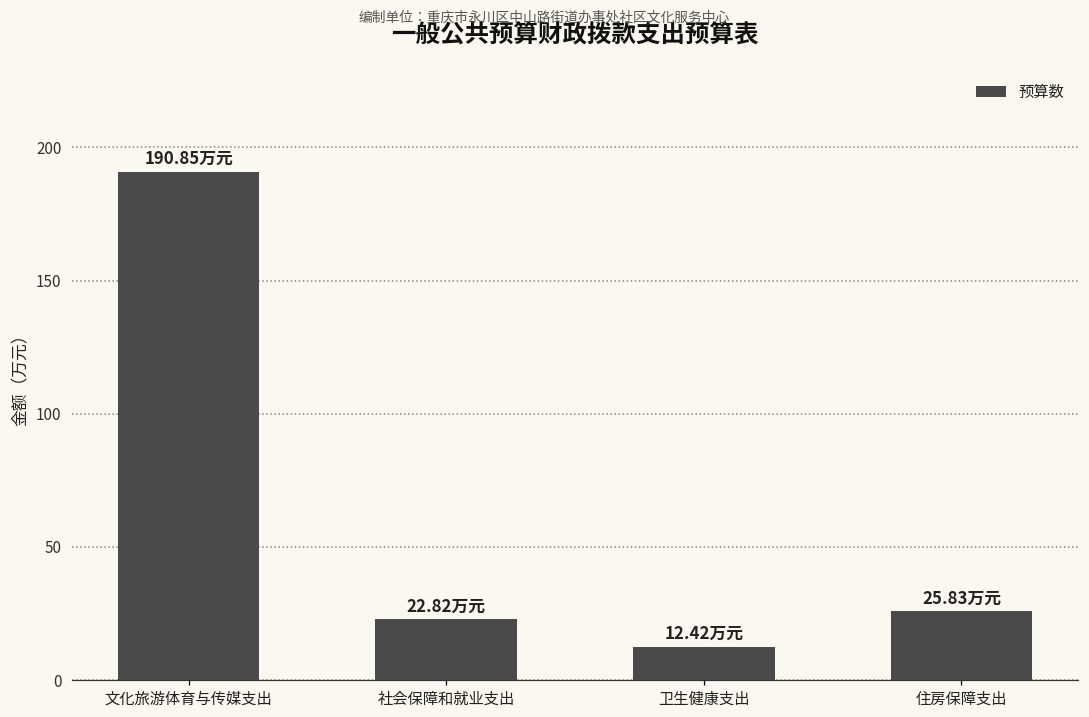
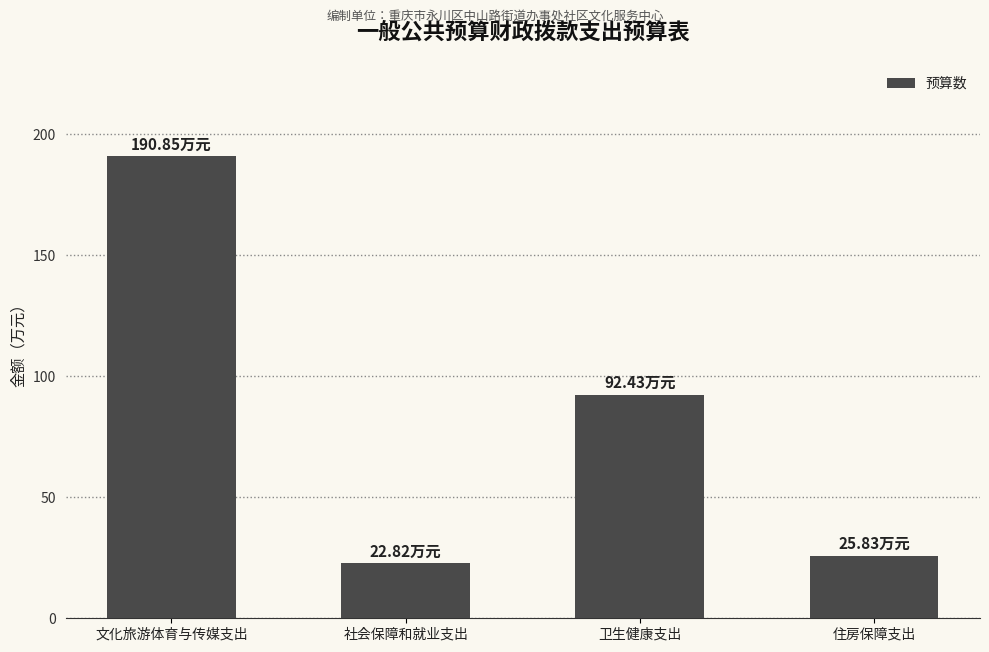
  {
    "文化旅游体育与传媒支出": 190.85,
    "社会保障和就业支出": 22.82,
-   "卫生健康支出": 12.42,
+   "卫生健康支出": 92.43,
    "住房保障支出": 25.83
  }
